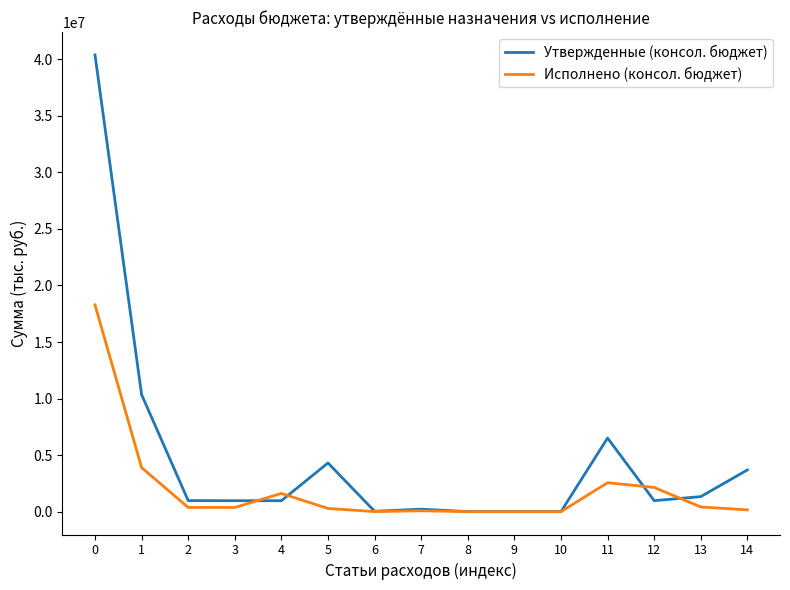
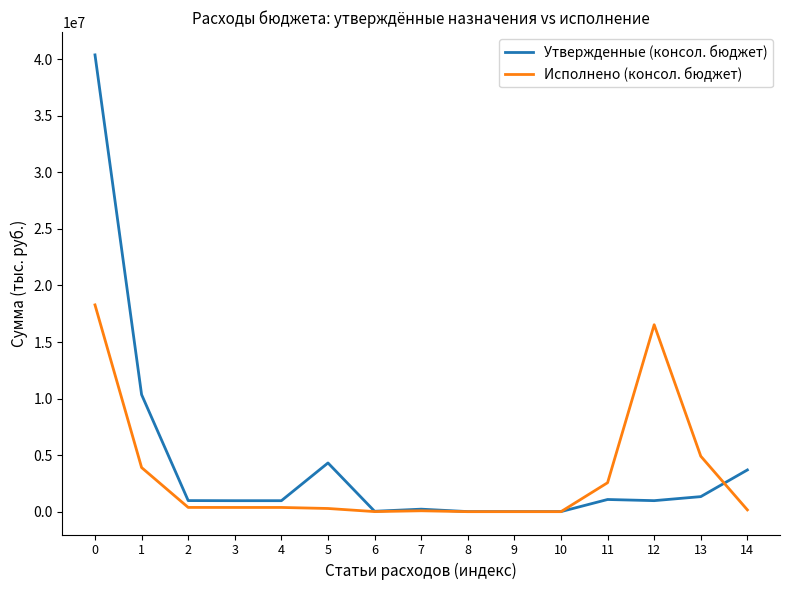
  {
    "Утвержденные (консол. бюджет)": {
      "0": 40400000,
      "1": 10400000,
      "2": 1000000,
      "3": 1000000,
      "4": 1000000,
      "5": 4300000,
-     "11": 6500000,
+     "11": 1100000,
      "12": 1000000,
      "13": 1300000,
      "14": 3700000
    },
    "Исполнено (консол. бюджет)": {
      "0": 18300000,
      "1": 3900000,
      "2": 400000,
      "3": 400000,
-     "4": 1600000,
+     "4": 400000,
      "5": 300000,
      "11": 2600000,
-     "12": 2100000,
-     "13": 400000,
+     "12": 16500000,
+     "13": 4900000,
      "14": 200000
    }
  }
